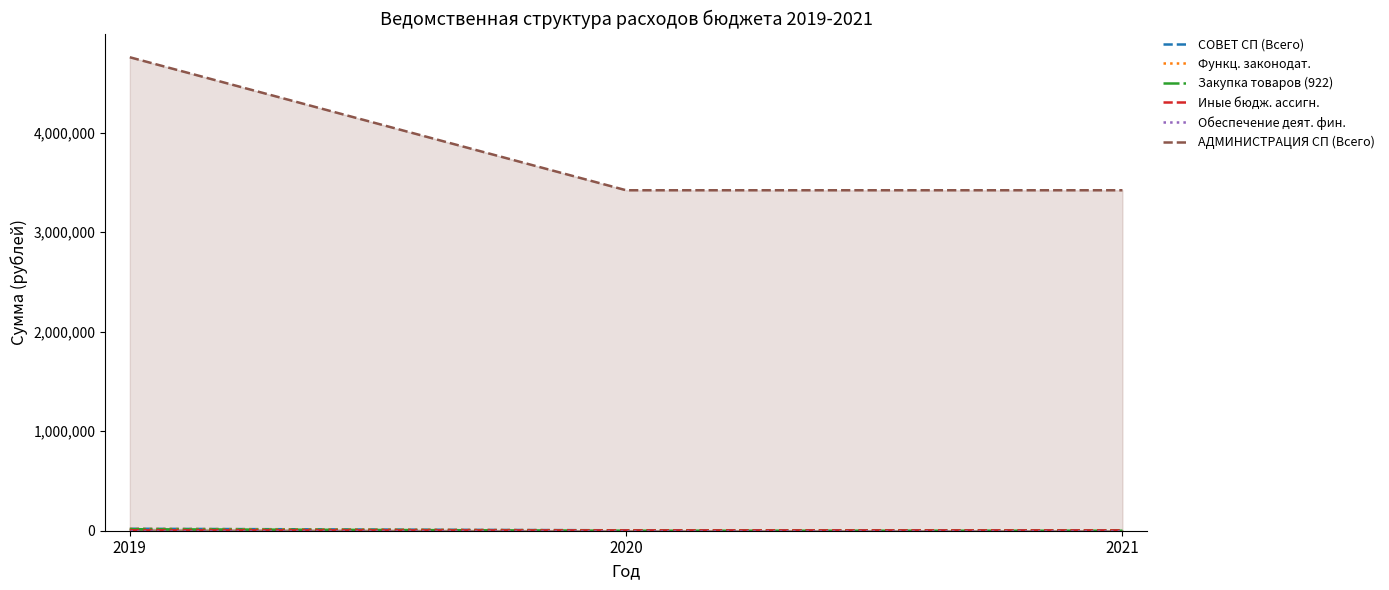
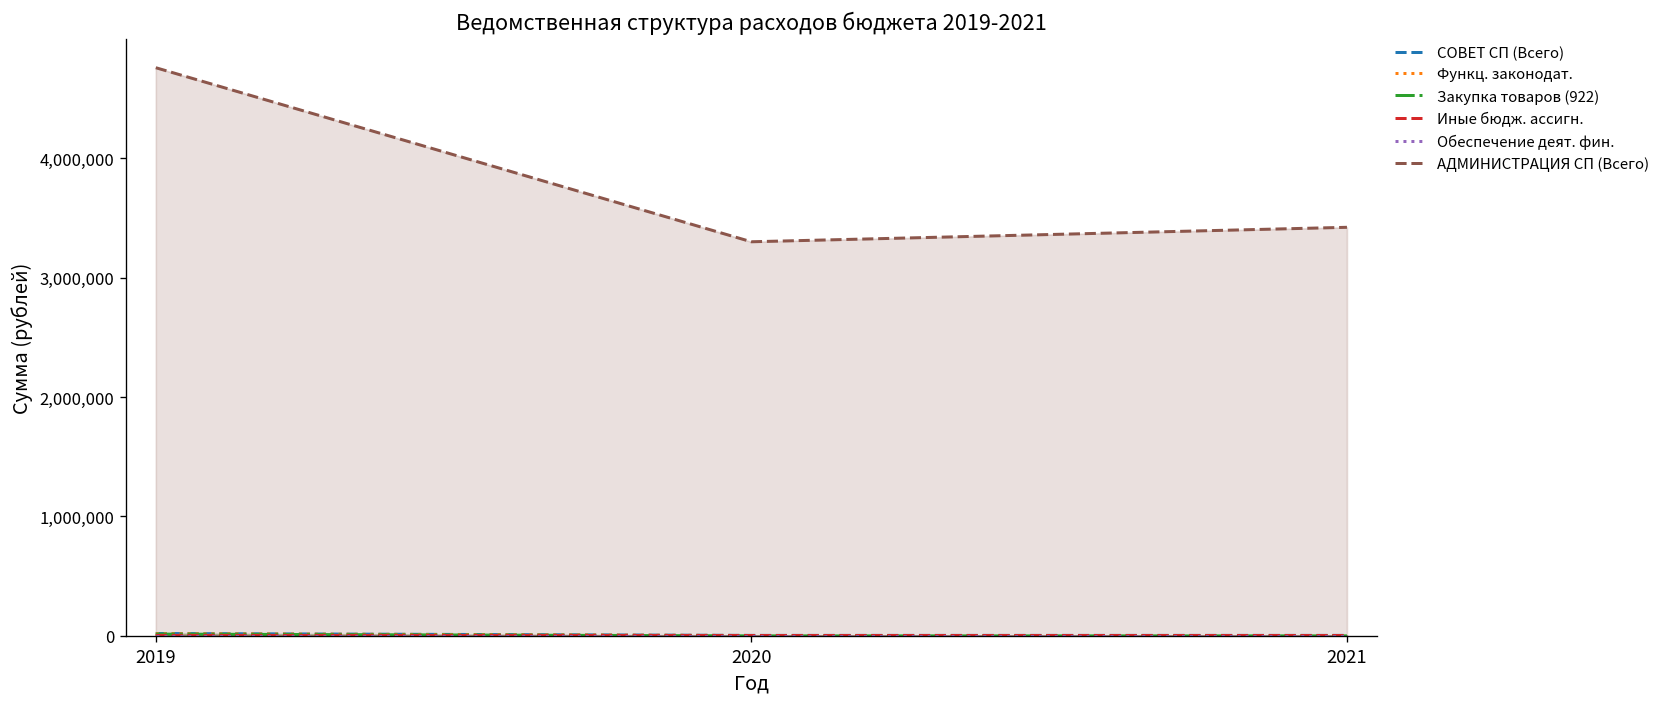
  {
    "АДМИНИСТРАЦИЯ СП (Всего)": {
      "2019": "4,800,000",
-     "2020": "3,400,000",
+     "2020": "3,300,000",
      "2021": "3,400,000"
    }
  }
